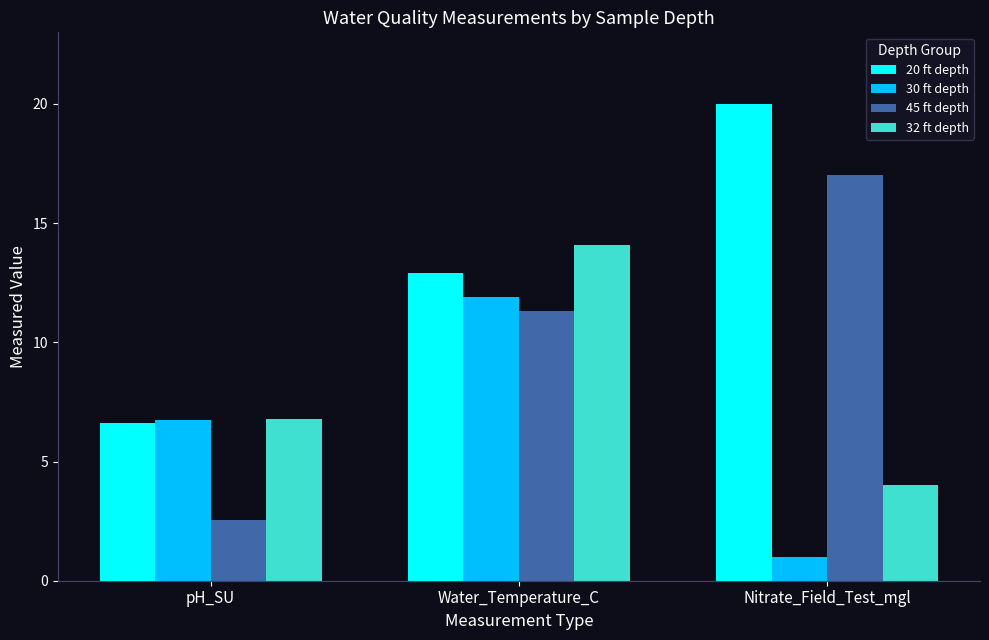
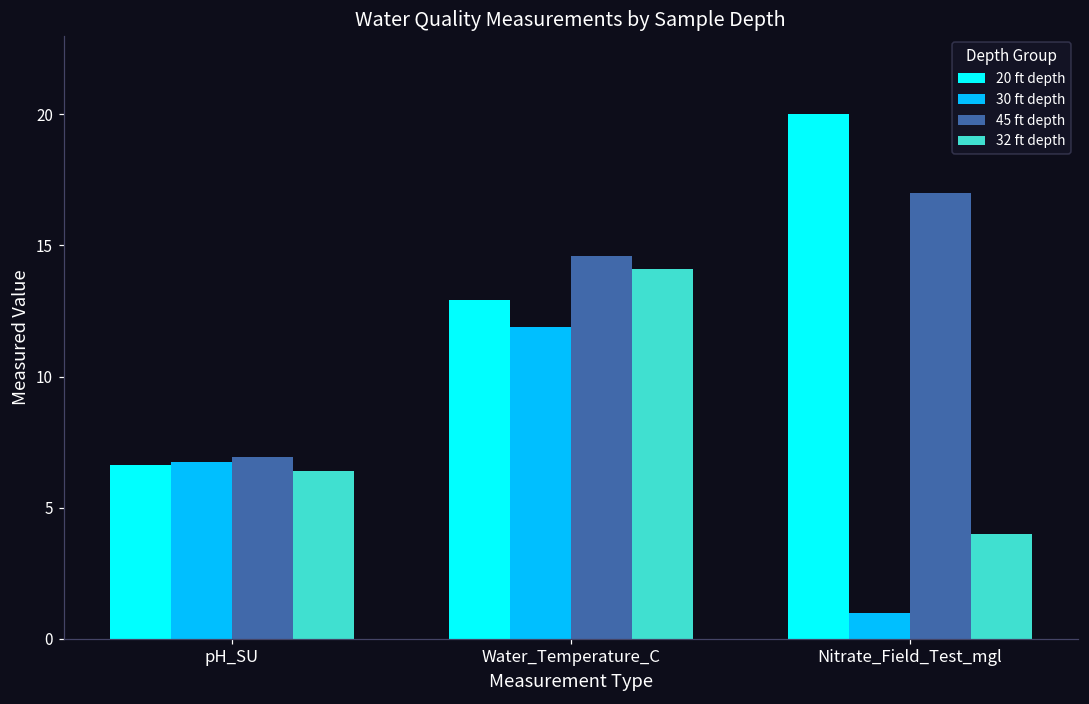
  {
    "20 ft depth": {
      "pH_SU": 6.6,
      "Water_Temperature_C": 12.9,
      "Nitrate_Field_Test_mgl": 20.0
    },
    "30 ft depth": {
      "pH_SU": 6.8,
      "Water_Temperature_C": 11.9,
      "Nitrate_Field_Test_mgl": 1.0
    },
    "45 ft depth": {
-     "pH_SU": 2.6,
-     "Water_Temperature_C": 11.3,
+     "pH_SU": 6.9,
+     "Water_Temperature_C": 14.6,
      "Nitrate_Field_Test_mgl": 17.0
    },
    "32 ft depth": {
-     "pH_SU": 6.8,
+     "pH_SU": 6.4,
      "Water_Temperature_C": 14.1,
      "Nitrate_Field_Test_mgl": 4.0
    }
  }
